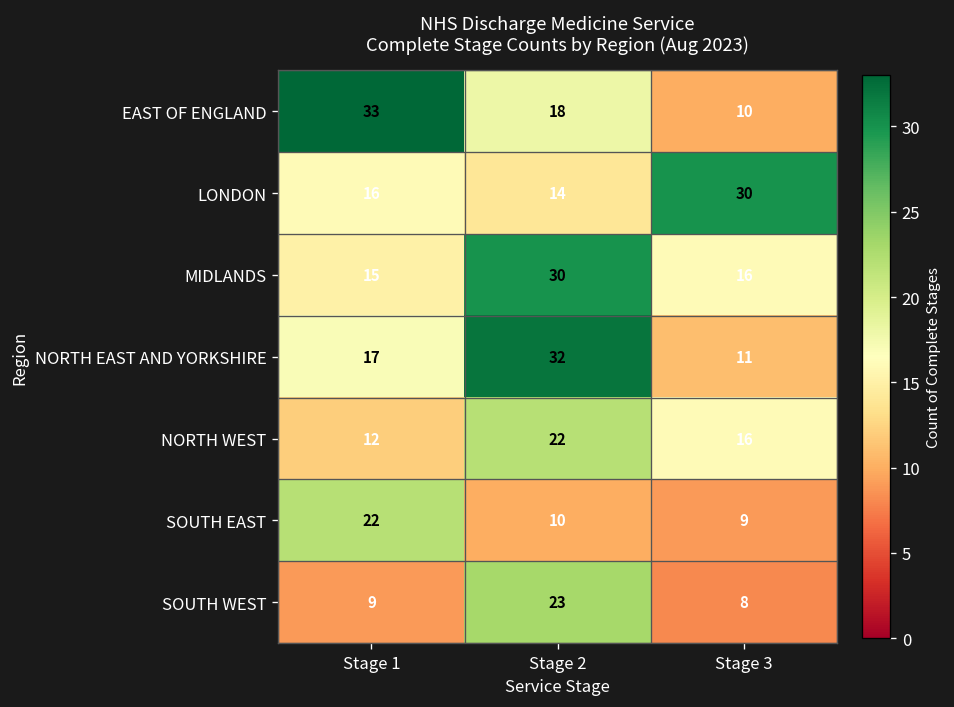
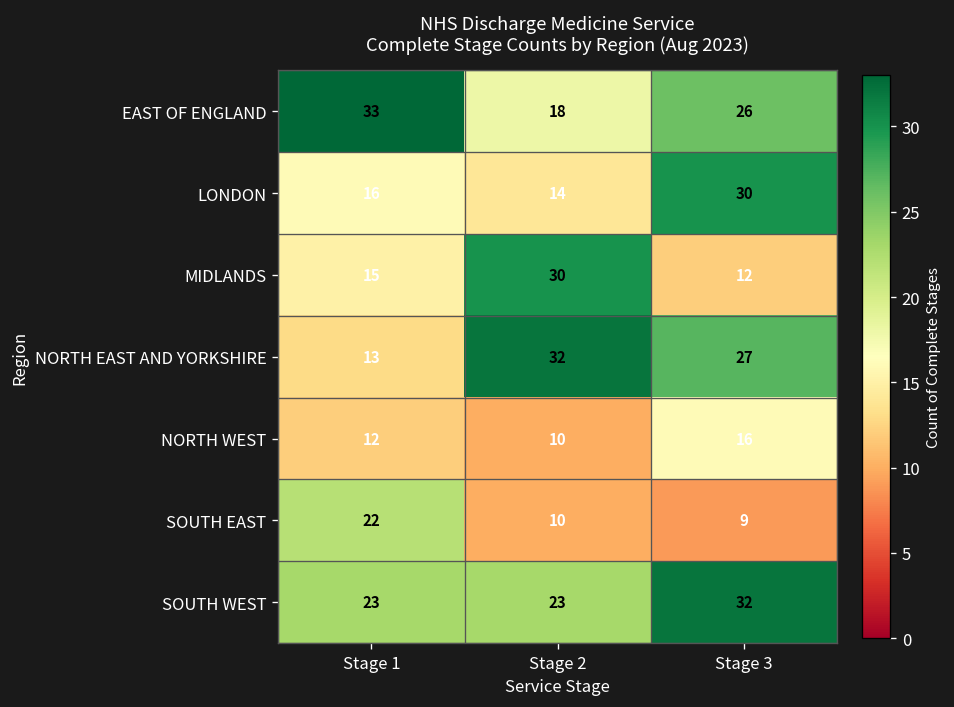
  {
    "EAST OF ENGLAND": {
      "Stage 1": 33,
      "Stage 2": 18,
-     "Stage 3": 10
+     "Stage 3": 26
    },
    "LONDON": {
      "Stage 1": 16,
      "Stage 2": 14,
      "Stage 3": 30
    },
    "MIDLANDS": {
      "Stage 1": 15,
      "Stage 2": 30,
-     "Stage 3": 16
+     "Stage 3": 12
    },
    "NORTH EAST AND YORKSHIRE": {
-     "Stage 1": 17,
+     "Stage 1": 13,
      "Stage 2": 32,
-     "Stage 3": 11
+     "Stage 3": 27
    },
    "NORTH WEST": {
      "Stage 1": 12,
-     "Stage 2": 22,
+     "Stage 2": 10,
      "Stage 3": 16
    },
    "SOUTH EAST": {
      "Stage 1": 22,
      "Stage 2": 10,
      "Stage 3": 9
    },
    "SOUTH WEST": {
-     "Stage 1": 9,
+     "Stage 1": 23,
      "Stage 2": 23,
-     "Stage 3": 8
+     "Stage 3": 32
    }
  }
